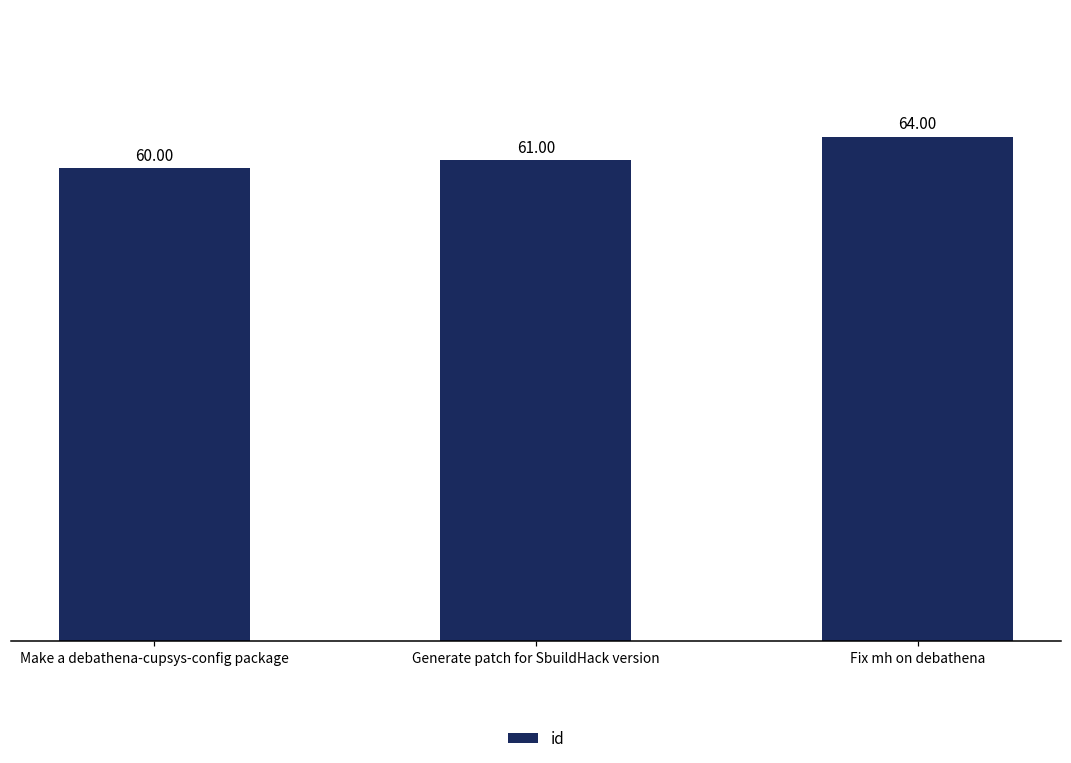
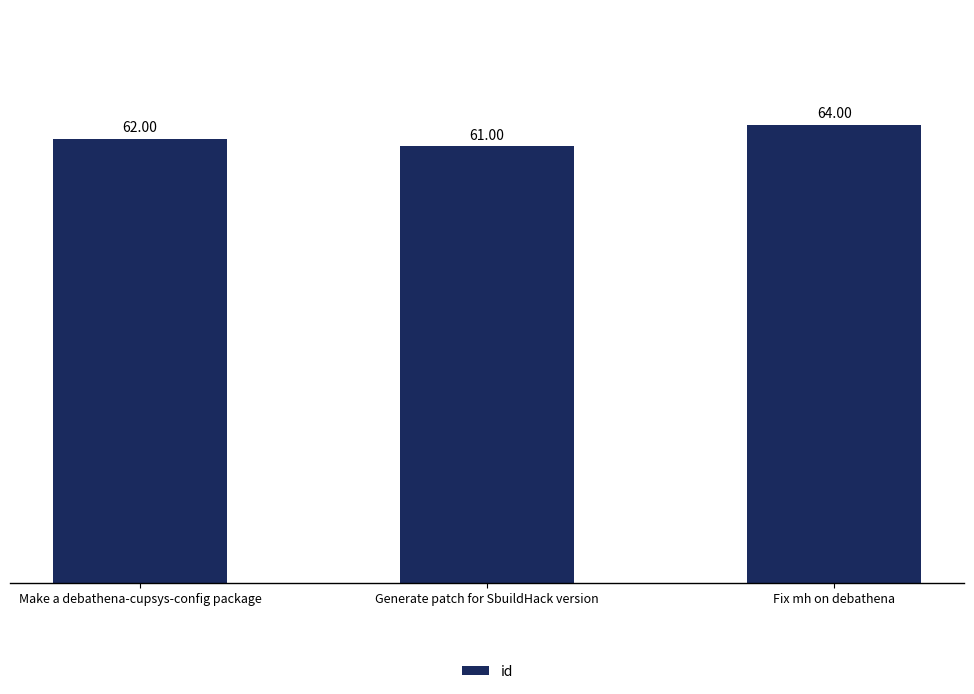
  {
-   "Make a debathena-cupsys-config package": 60.00,
+   "Make a debathena-cupsys-config package": 62.00,
    "Generate patch for SbuildHack version": 61.00,
    "Fix mh on debathena": 64.00
  }
